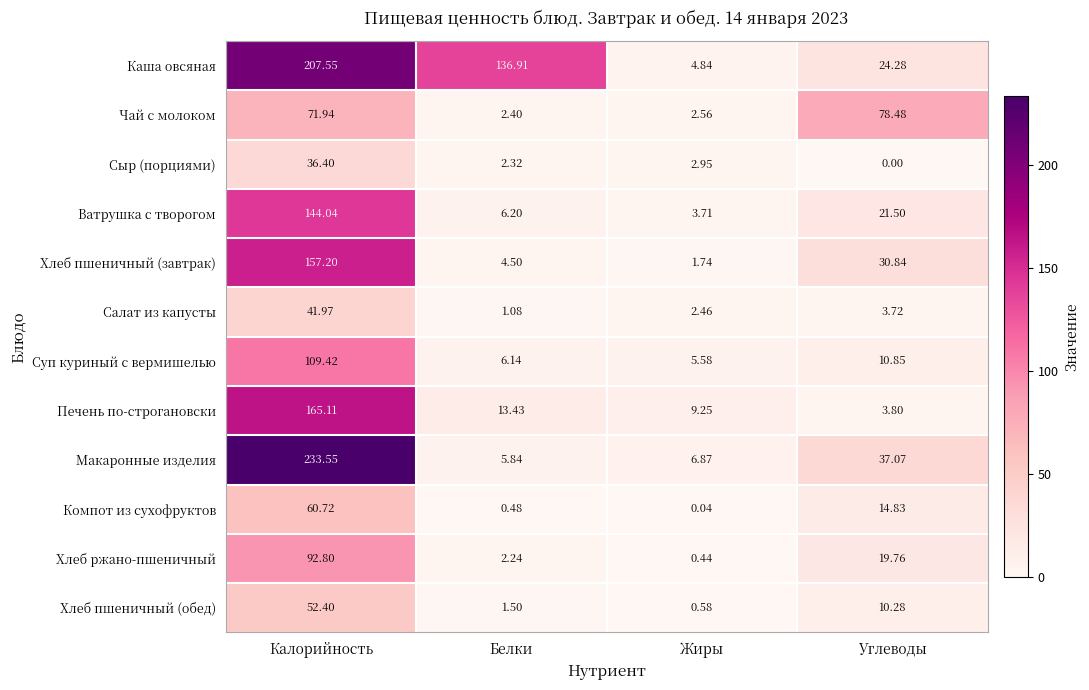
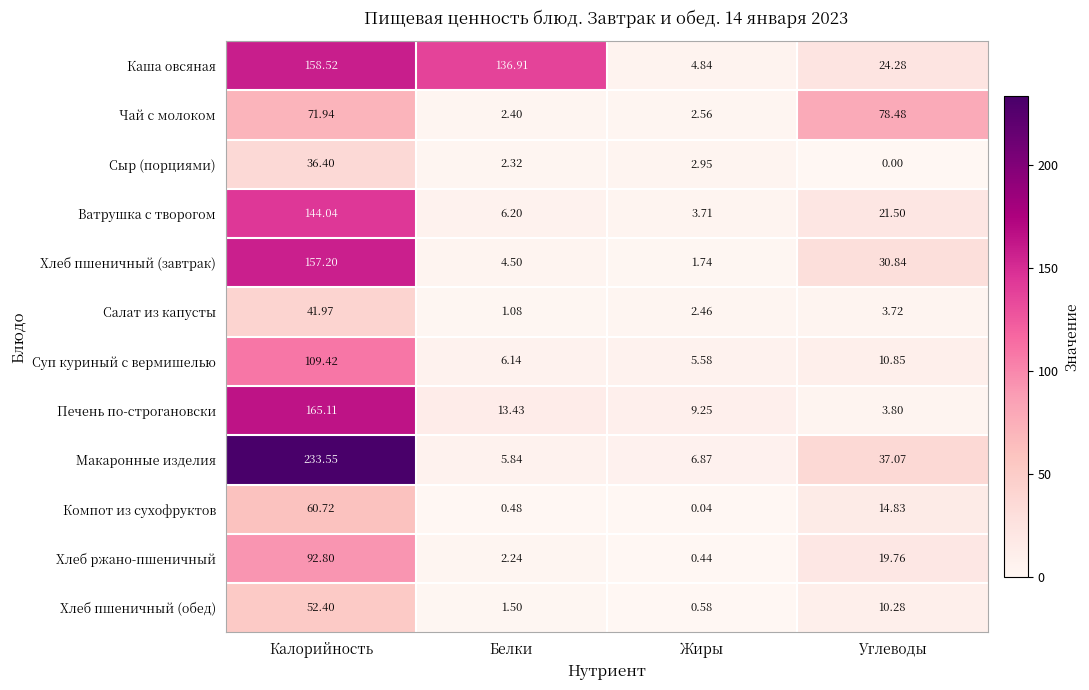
  {
    "Каша овсяная": {
-     "Калорийность": 207.55,
+     "Калорийность": 158.52,
      "Белки": 136.91,
      "Жиры": 4.84,
      "Углеводы": 24.28
    },
    "Чай с молоком": {
      "Калорийность": 71.94,
      "Белки": 2.40,
      "Жиры": 2.56,
      "Углеводы": 78.48
    },
    "Сыр (порциями)": {
      "Калорийность": 36.40,
      "Белки": 2.32,
      "Жиры": 2.95,
      "Углеводы": 0.00
    },
    "Ватрушка с творогом": {
      "Калорийность": 144.04,
      "Белки": 6.20,
      "Жиры": 3.71,
      "Углеводы": 21.50
    },
    "Хлеб пшеничный (завтрак)": {
      "Калорийность": 157.20,
      "Белки": 4.50,
      "Жиры": 1.74,
      "Углеводы": 30.84
    },
    "Салат из капусты": {
      "Калорийность": 41.97,
      "Белки": 1.08,
      "Жиры": 2.46,
      "Углеводы": 3.72
    },
    "Суп куриный с вермишелью": {
      "Калорийность": 109.42,
      "Белки": 6.14,
      "Жиры": 5.58,
      "Углеводы": 10.85
    },
    "Печень по-строгановски": {
      "Калорийность": 165.11,
      "Белки": 13.43,
      "Жиры": 9.25,
      "Углеводы": 3.80
    },
    "Макаронные изделия": {
      "Калорийность": 233.55,
      "Белки": 5.84,
      "Жиры": 6.87,
      "Углеводы": 37.07
    },
    "Компот из сухофруктов": {
      "Калорийность": 60.72,
      "Белки": 0.48,
      "Жиры": 0.04,
      "Углеводы": 14.83
    },
    "Хлеб ржано-пшеничный": {
      "Калорийность": 92.80,
      "Белки": 2.24,
      "Жиры": 0.44,
      "Углеводы": 19.76
    },
    "Хлеб пшеничный (обед)": {
      "Калорийность": 52.40,
      "Белки": 1.50,
      "Жиры": 0.58,
      "Углеводы": 10.28
    }
  }
